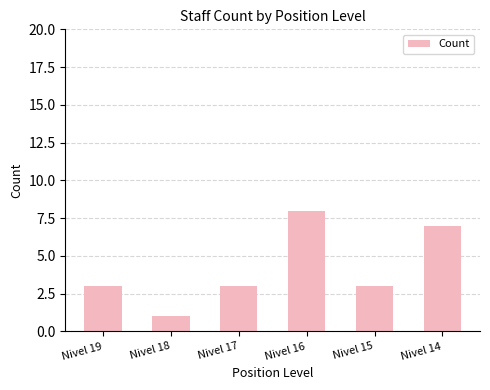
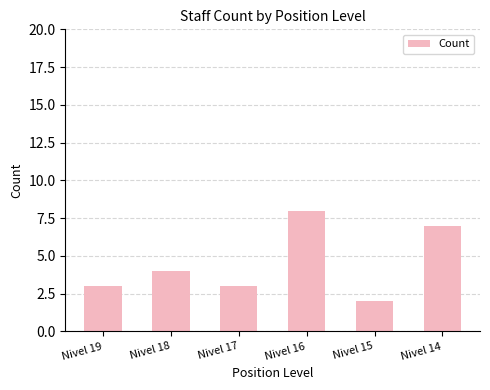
  {
    "Nivel 19": 3,
-   "Nivel 18": 1,
+   "Nivel 18": 4,
    "Nivel 17": 3,
    "Nivel 16": 8,
-   "Nivel 15": 3,
+   "Nivel 15": 2,
    "Nivel 14": 7
  }
